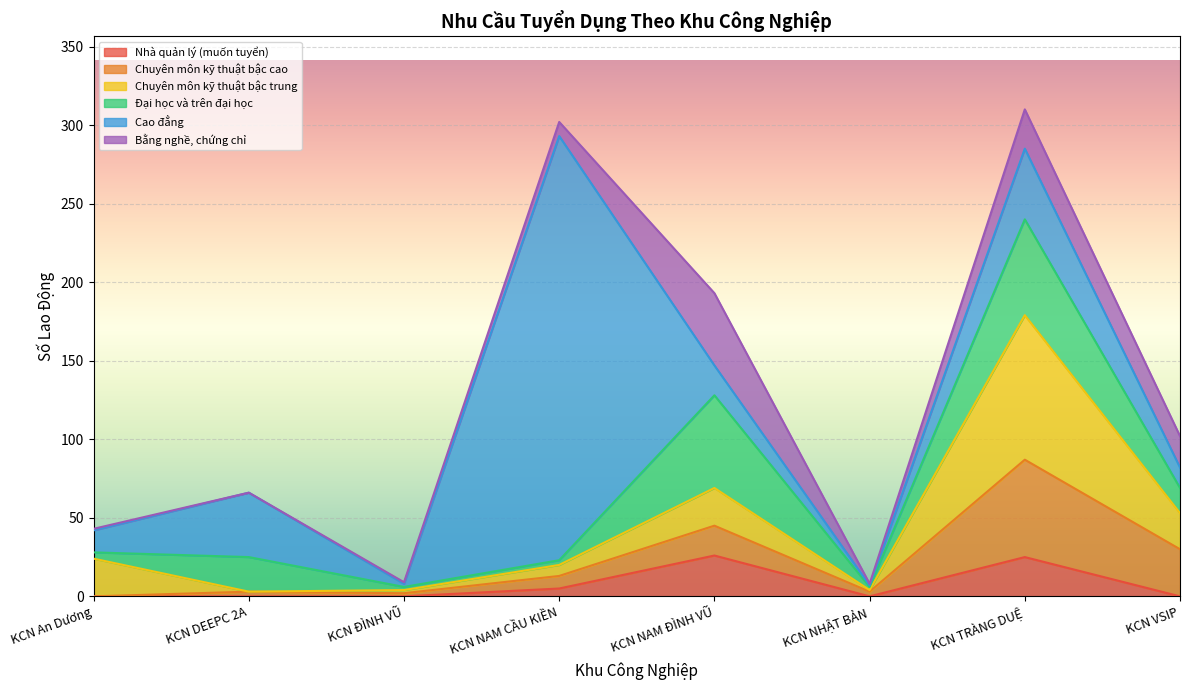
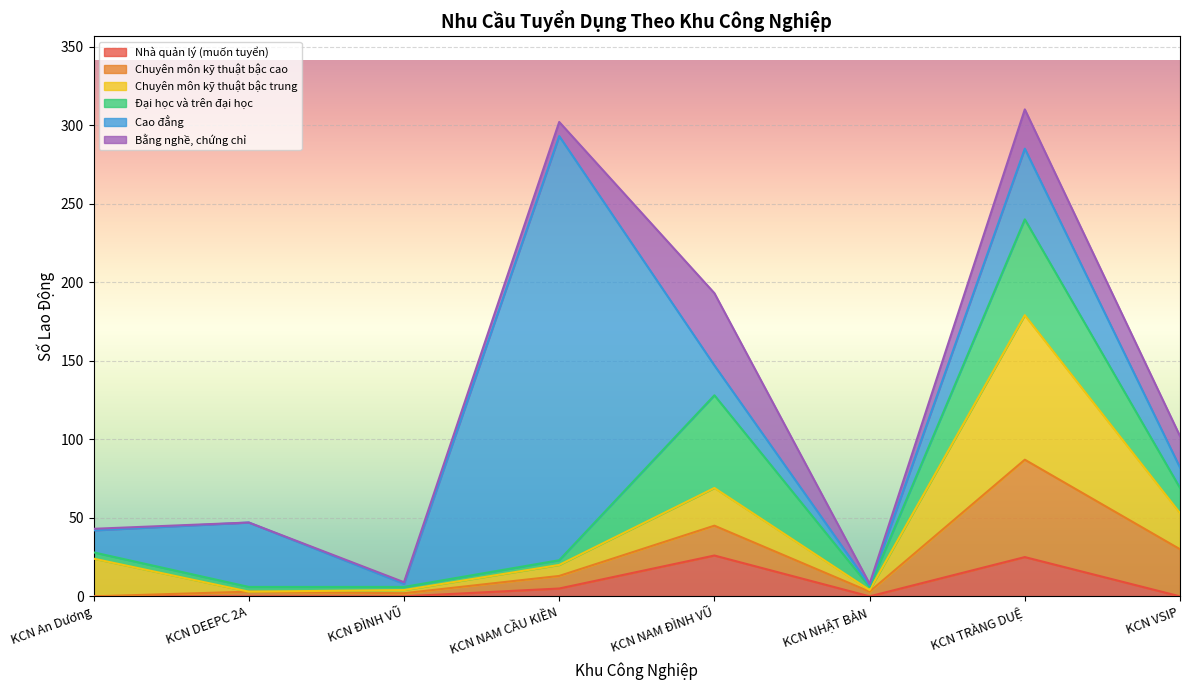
  {
    "Chuyên môn kỹ thuật bậc trung": {
      "KCN An Dương": 24,
      "KCN ĐÌNH VŨ": 2,
      "KCN NAM CẦU KIỀN": 7,
      "KCN NAM ĐÌNH VŨ": 24,
      "KCN TRÀNG DUỆ": 92,
      "KCN VSIP": 23
    },
    "Đại học và trên đại học": {
      "KCN An Dương": 4,
-     "KCN DEEPC 2A": 22,
+     "KCN DEEPC 2A": 3,
      "KCN ĐÌNH VŨ": 2,
      "KCN NAM CẦU KIỀN": 3,
      "KCN NAM ĐÌNH VŨ": 59,
      "KCN TRÀNG DUỆ": 61,
      "KCN VSIP": 16
    },
    "Cao đẳng": {
      "KCN NAM CẦU KIỀN": 270,
      "KCN NAM ĐÌNH VŨ": 19,
      "KCN TRÀNG DUỆ": 45,
      "KCN VSIP": 13
    },
    "Bằng nghề, chứng chỉ": {
      "KCN NAM CẦU KIỀN": 9,
      "KCN NAM ĐÌNH VŨ": 46,
      "KCN TRÀNG DUỆ": 25,
      "KCN VSIP": 20
    }
  }
